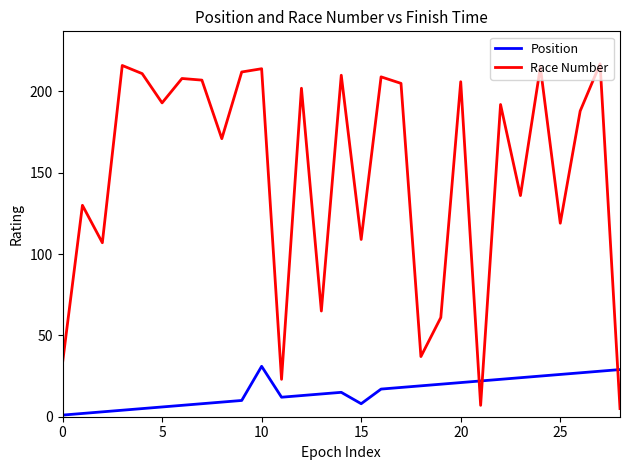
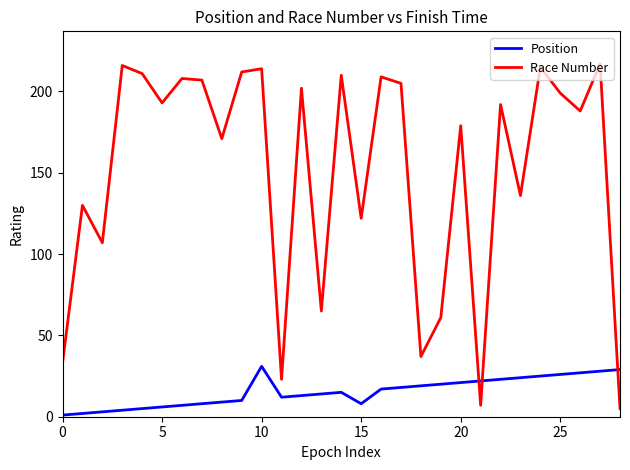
  {
    "Position": {
      "0": 1,
      "5": 6,
      "10": 31,
      "15": 8,
      "20": 21,
      "25": 26
    },
    "Race Number": {
      "0": 33,
      "5": 193,
      "10": 214,
-     "15": 109,
-     "20": 206,
-     "25": 119
+     "15": 122,
+     "20": 179,
+     "25": 199
    }
  }
